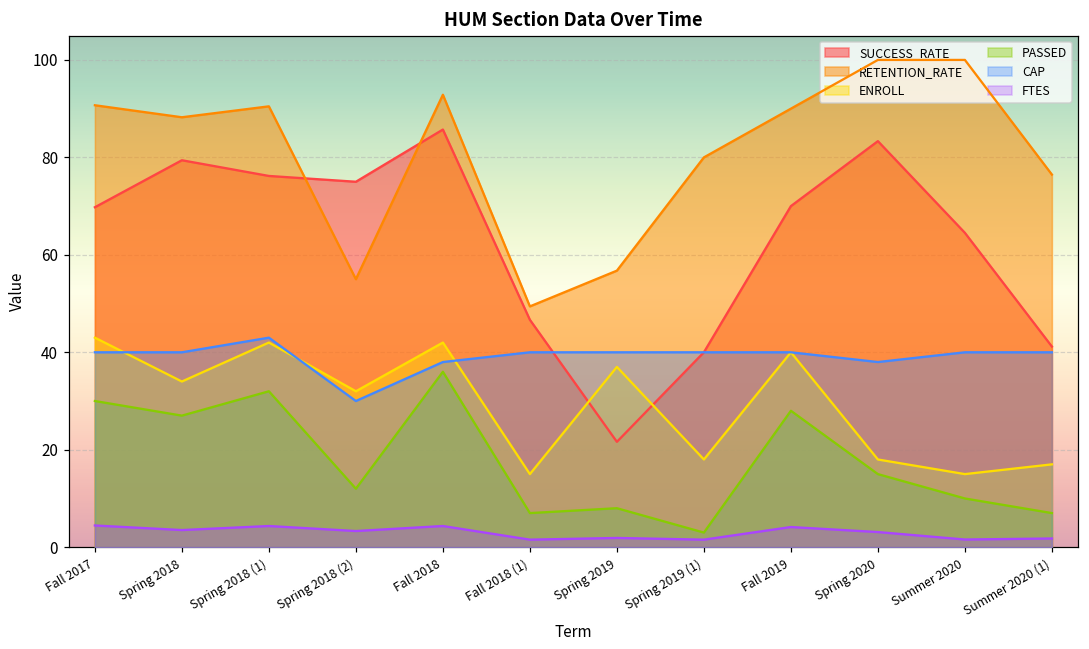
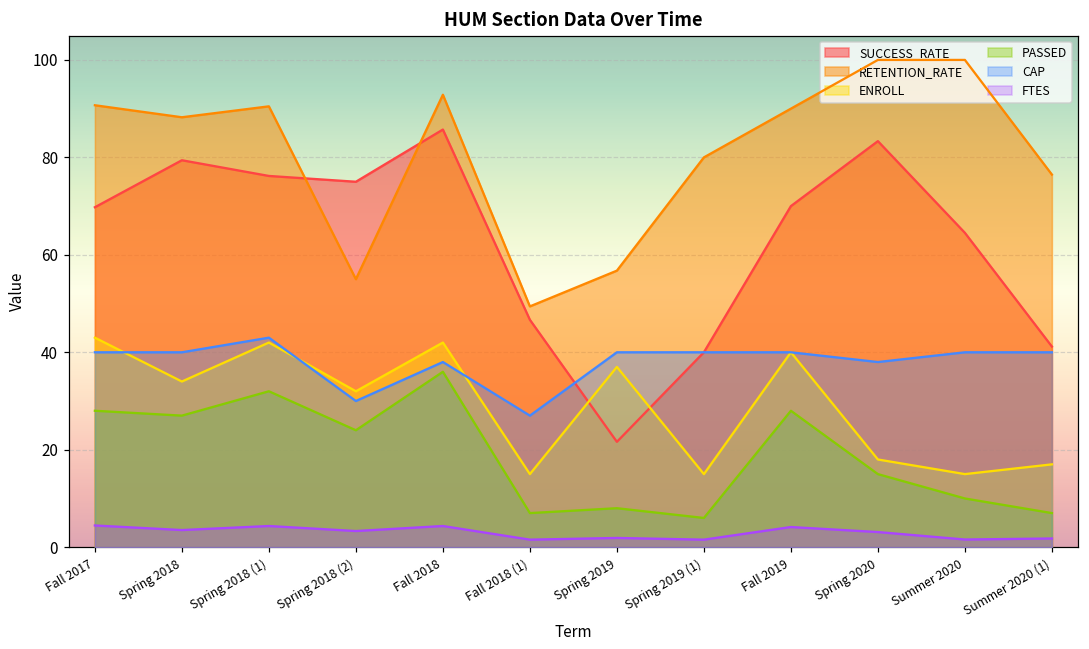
  {
    "SUCCESS_RATE": {
      "Fall 2017": 70,
      "Spring 2018": 79,
      "Spring 2018 (1)": 76,
      "Spring 2018 (2)": 75,
      "Fall 2018": 86,
      "Fall 2018 (1)": 47,
      "Spring 2019": 22,
      "Fall 2019": 70,
      "Spring 2020": 83,
      "Summer 2020": 65,
      "Summer 2020 (1)": 41
    },
    "RETENTION_RATE": {
      "Fall 2017": 91,
      "Spring 2018": 88,
      "Spring 2018 (1)": 90,
      "Spring 2018 (2)": 55,
      "Fall 2018": 93,
      "Fall 2018 (1)": 49,
      "Spring 2019": 57,
      "Spring 2019 (1)": 80,
      "Fall 2019": 90,
      "Summer 2020 (1)": 76
    },
    "ENROLL": {
      "Fall 2017": 43,
      "Spring 2018": 34,
      "Spring 2018 (1)": 42,
      "Spring 2018 (2)": 32,
      "Fall 2018": 42,
      "Fall 2018 (1)": 15,
      "Spring 2019": 37,
-     "Spring 2019 (1)": 18,
+     "Spring 2019 (1)": 15,
      "Spring 2020": 18,
      "Summer 2020": 15,
      "Summer 2020 (1)": 17
    },
    "PASSED": {
-     "Fall 2017": 30,
+     "Fall 2017": 28,
      "Spring 2018": 27,
      "Spring 2018 (1)": 32,
-     "Spring 2018 (2)": 12,
+     "Spring 2018 (2)": 24,
      "Fall 2018": 36,
      "Fall 2018 (1)": 7,
      "Spring 2019": 8,
-     "Spring 2019 (1)": 3,
+     "Spring 2019 (1)": 6,
      "Fall 2019": 28,
      "Spring 2020": 15,
      "Summer 2020": 10,
      "Summer 2020 (1)": 7
    },
    "CAP": {
      "Fall 2017": 40,
      "Spring 2018": 40,
      "Spring 2018 (1)": 43,
      "Spring 2018 (2)": 30,
      "Fall 2018": 38,
-     "Fall 2018 (1)": 40,
+     "Fall 2018 (1)": 27,
      "Spring 2019": 40,
      "Spring 2020": 38,
      "Summer 2020": 40,
      "Summer 2020 (1)": 40
    },
    "FTES": {
      "Fall 2017": 4,
      "Spring 2018": 4,
      "Spring 2018 (1)": 4,
      "Spring 2018 (2)": 3,
      "Fall 2018": 4,
      "Fall 2018 (1)": 2,
      "Spring 2019": 2,
      "Spring 2019 (1)": 2,
      "Fall 2019": 4,
      "Spring 2020": 3,
      "Summer 2020": 2,
      "Summer 2020 (1)": 2
    }
  }
